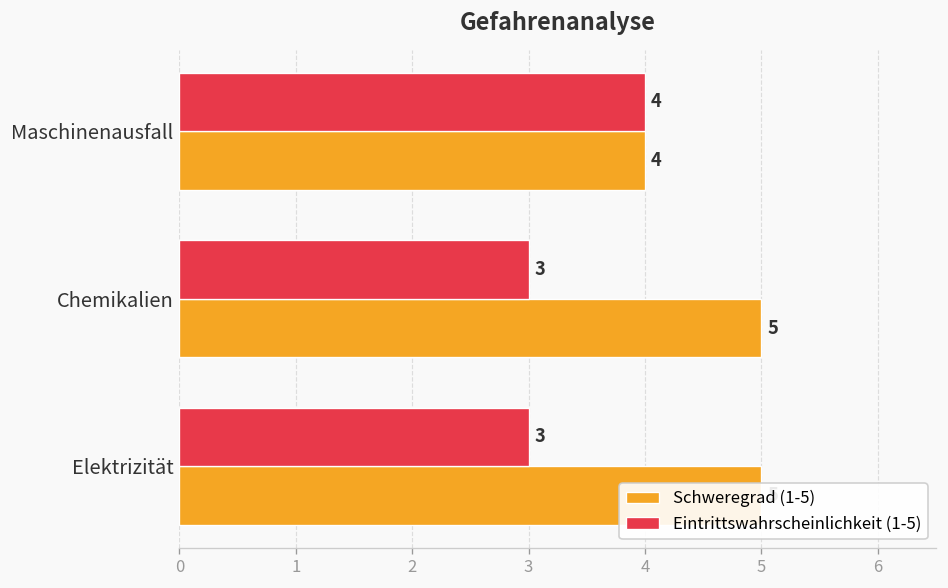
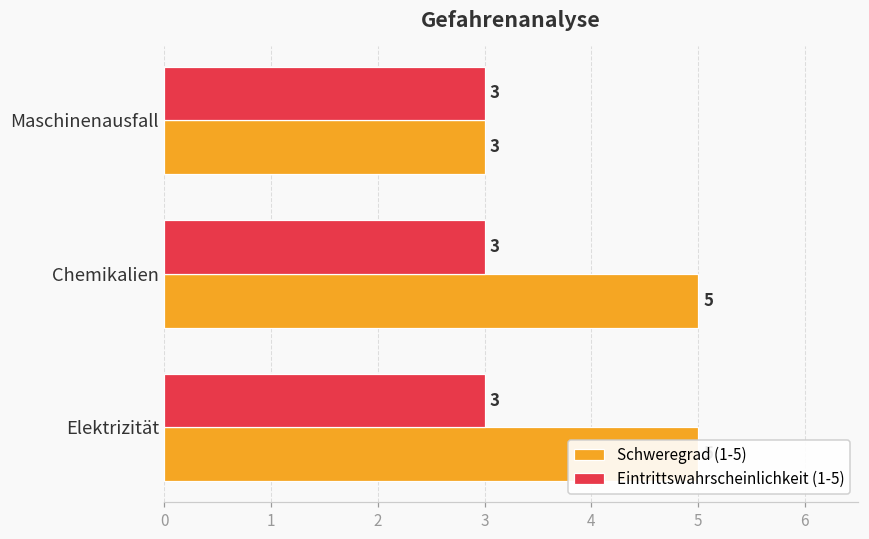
  {
    "Schweregrad (1-5)": {
-     "Maschinenausfall": 4,
+     "Maschinenausfall": 3,
      "Chemikalien": 5
    },
    "Eintrittswahrscheinlichkeit (1-5)": {
-     "Maschinenausfall": 4,
+     "Maschinenausfall": 3,
      "Chemikalien": 3,
      "Elektrizität": 3
    }
  }
